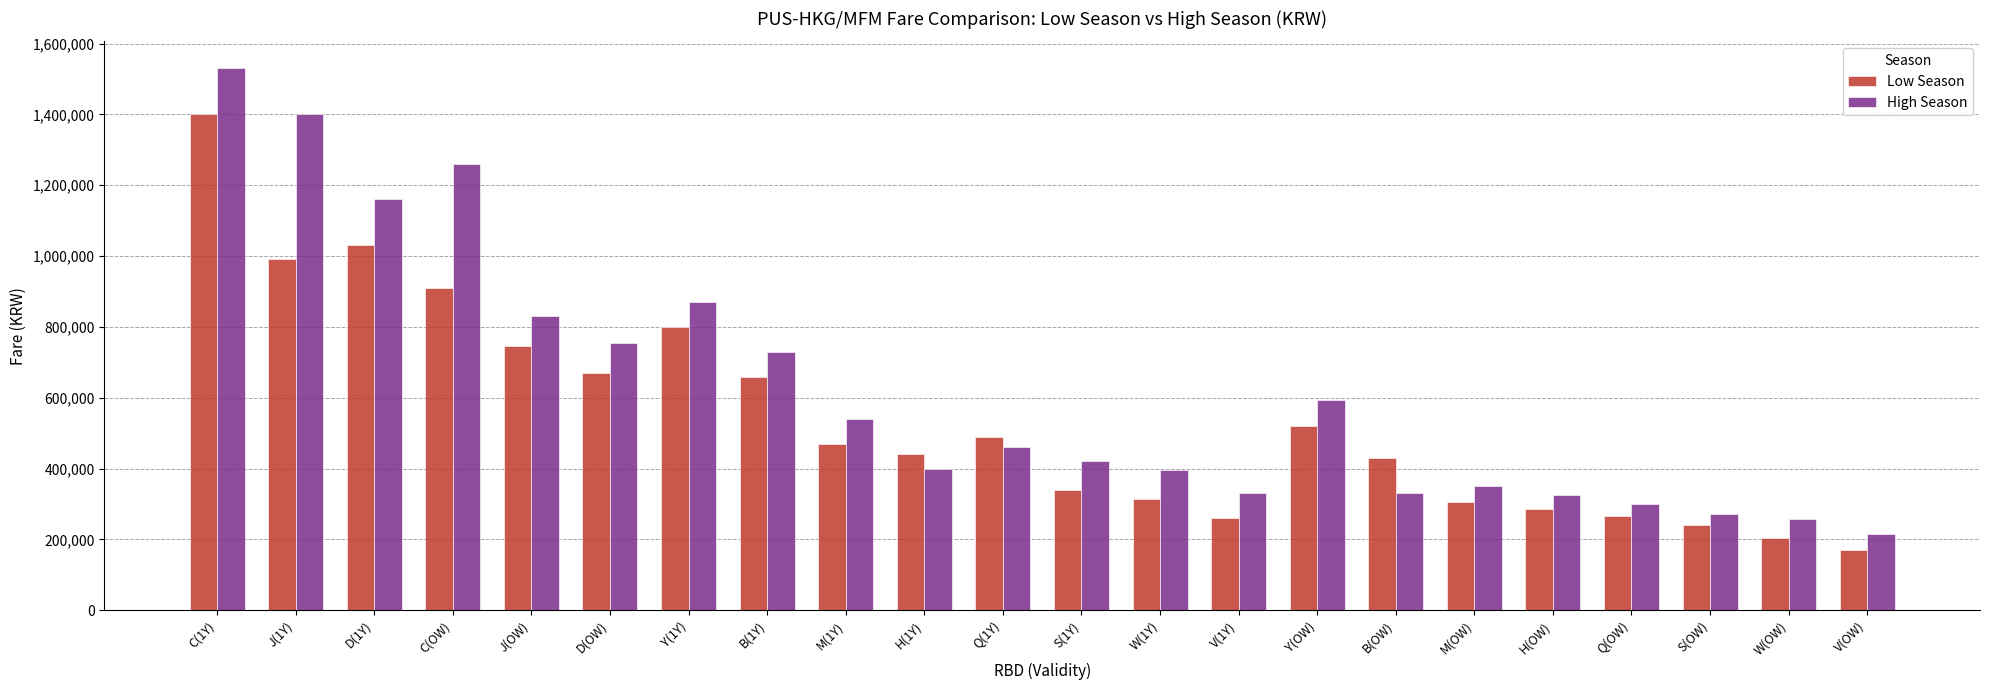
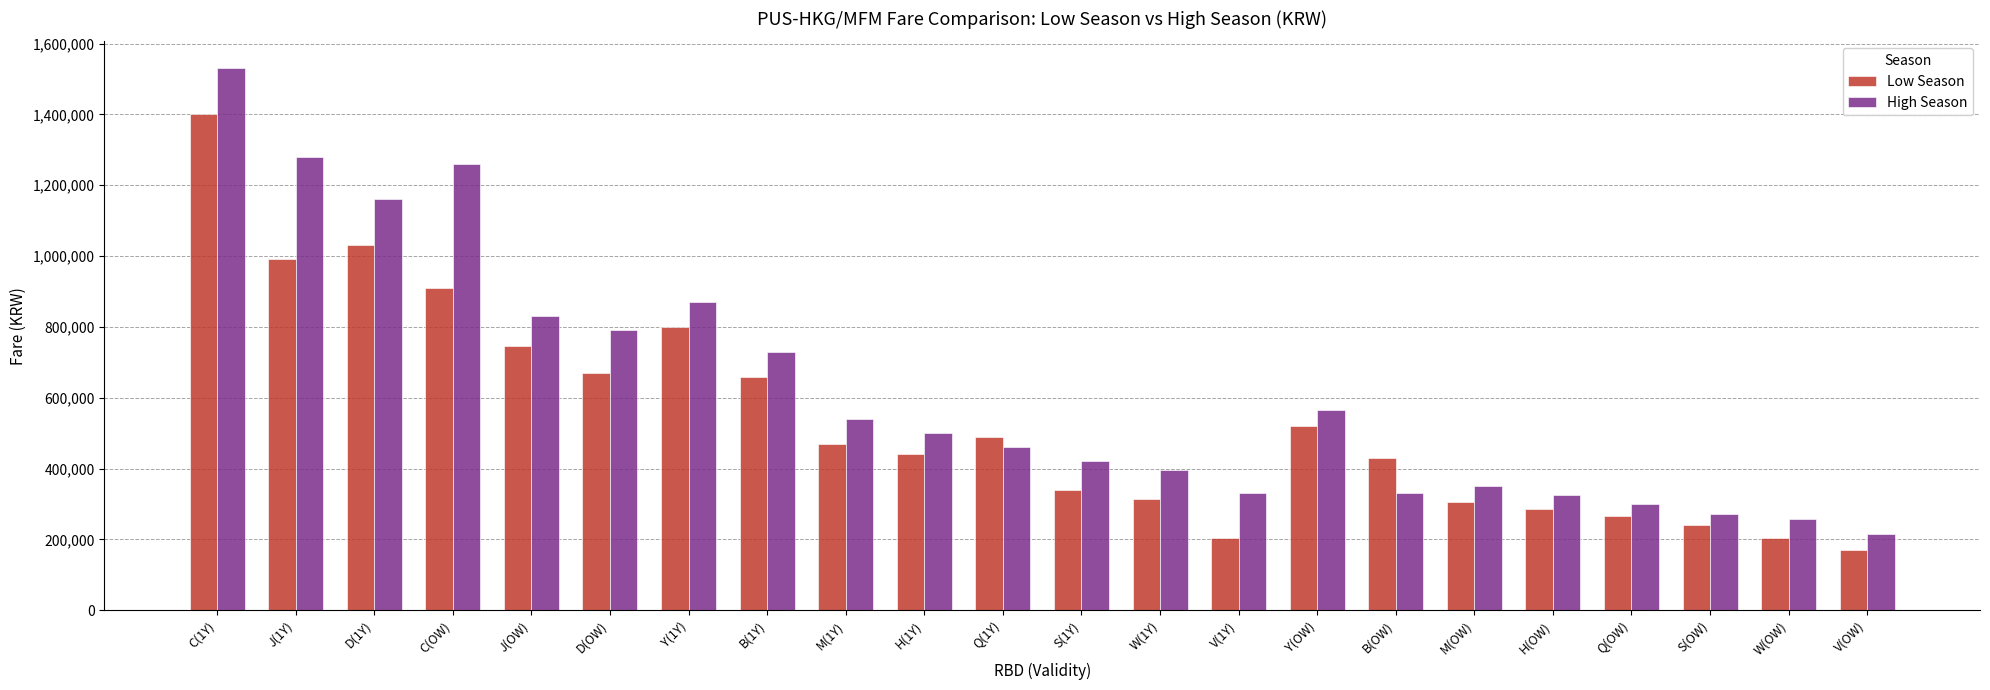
  {
    "Low Season": {
      "C(1Y)": "1,400,000",
      "J(1Y)": "990,000",
      "D(1Y)": "1,030,000",
      "C(OW)": "910,000",
      "J(OW)": "750,000",
      "D(OW)": "670,000",
      "Y(1Y)": "800,000",
      "B(1Y)": "660,000",
      "M(1Y)": "470,000",
      "H(1Y)": "440,000",
      "Q(1Y)": "490,000",
      "S(1Y)": "340,000",
      "W(1Y)": "320,000",
-     "V(1Y)": "260,000",
+     "V(1Y)": "200,000",
      "Y(OW)": "520,000",
      "B(OW)": "430,000",
      "M(OW)": "310,000",
      "H(OW)": "290,000",
      "Q(OW)": "270,000",
      "S(OW)": "240,000",
      "W(OW)": "200,000",
      "V(OW)": "170,000"
    },
    "High Season": {
      "C(1Y)": "1,530,000",
-     "J(1Y)": "1,400,000",
+     "J(1Y)": "1,280,000",
      "D(1Y)": "1,160,000",
      "C(OW)": "1,260,000",
      "J(OW)": "830,000",
-     "D(OW)": "750,000",
+     "D(OW)": "790,000",
      "Y(1Y)": "870,000",
      "B(1Y)": "730,000",
      "M(1Y)": "540,000",
-     "H(1Y)": "400,000",
+     "H(1Y)": "500,000",
      "Q(1Y)": "460,000",
      "S(1Y)": "420,000",
      "W(1Y)": "400,000",
      "V(1Y)": "330,000",
-     "Y(OW)": "590,000",
+     "Y(OW)": "570,000",
      "B(OW)": "330,000",
      "M(OW)": "350,000",
      "H(OW)": "330,000",
      "Q(OW)": "300,000",
      "S(OW)": "270,000",
      "W(OW)": "260,000",
      "V(OW)": "210,000"
    }
  }
